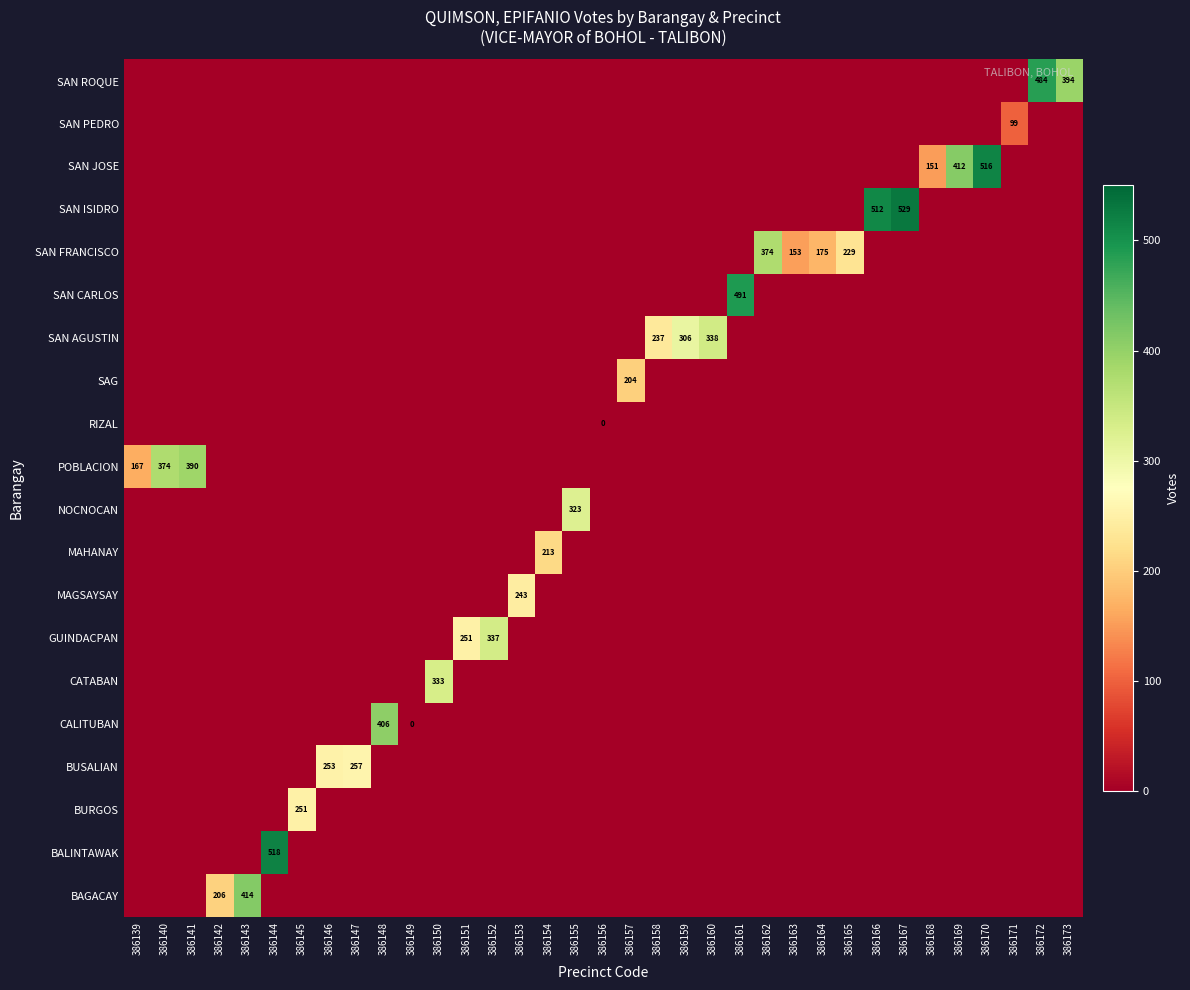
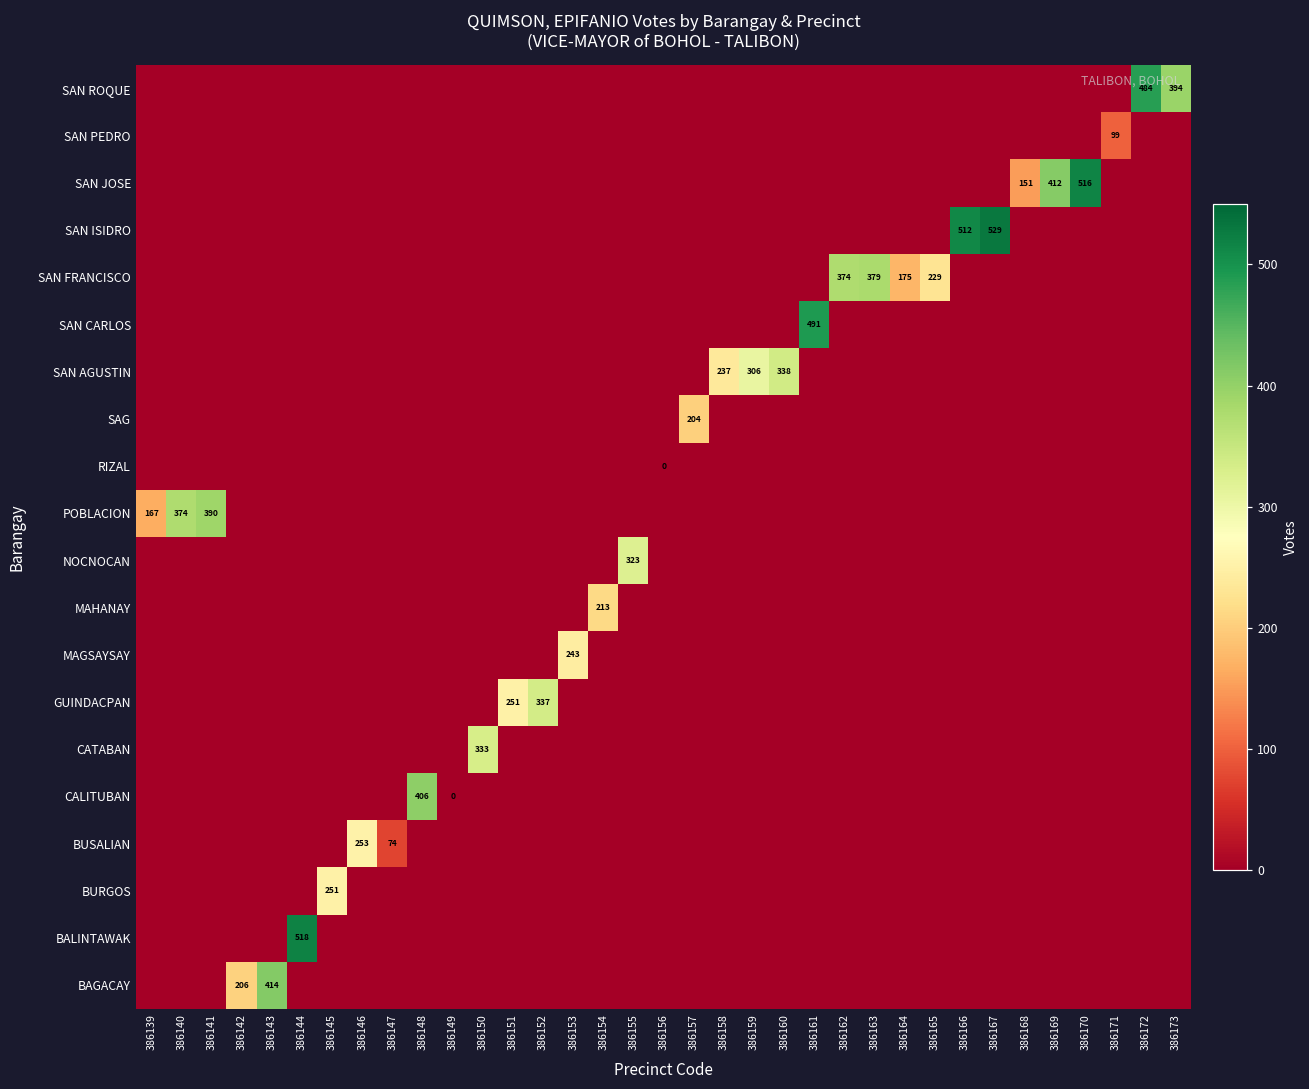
  {
    "SAN PEDRO": {
      "386171": 99
    },
    "SAN JOSE": {
      "386168": 151,
      "386169": 412,
      "386170": 516
    },
    "SAN ISIDRO": {
      "386166": 512,
      "386167": 529
    },
    "SAN FRANCISCO": {
      "386162": 374,
-     "386163": 153,
+     "386163": 379,
      "386164": 175,
      "386165": 229
    },
    "SAN CARLOS": {
      "386161": 491
    },
    "SAN AGUSTIN": {
      "386158": 237,
      "386159": 306,
      "386160": 338
    },
    "SAG": {
      "386157": 204
    },
    "RIZAL": {
      "386156": 0
    },
    "POBLACION": {
      "386139": 167,
      "386140": 374,
      "386141": 390
    },
    "NOCNOCAN": {
      "386155": 323
    },
    "MAHANAY": {
      "386154": 213
    },
    "MAGSAYSAY": {
      "386153": 243
    },
    "GUINDACPAN": {
      "386151": 251,
      "386152": 337
    },
    "CATABAN": {
      "386150": 333
    },
    "CALITUBAN": {
      "386148": 406,
      "386149": 0
    },
    "BUSALIAN": {
      "386146": 253,
-     "386147": 257
+     "386147": 74
    },
    "BURGOS": {
      "386145": 251
    },
    "BALINTAWAK": {
      "386144": 518
    },
    "BAGACAY": {
      "386142": 206,
      "386143": 414
    }
  }
